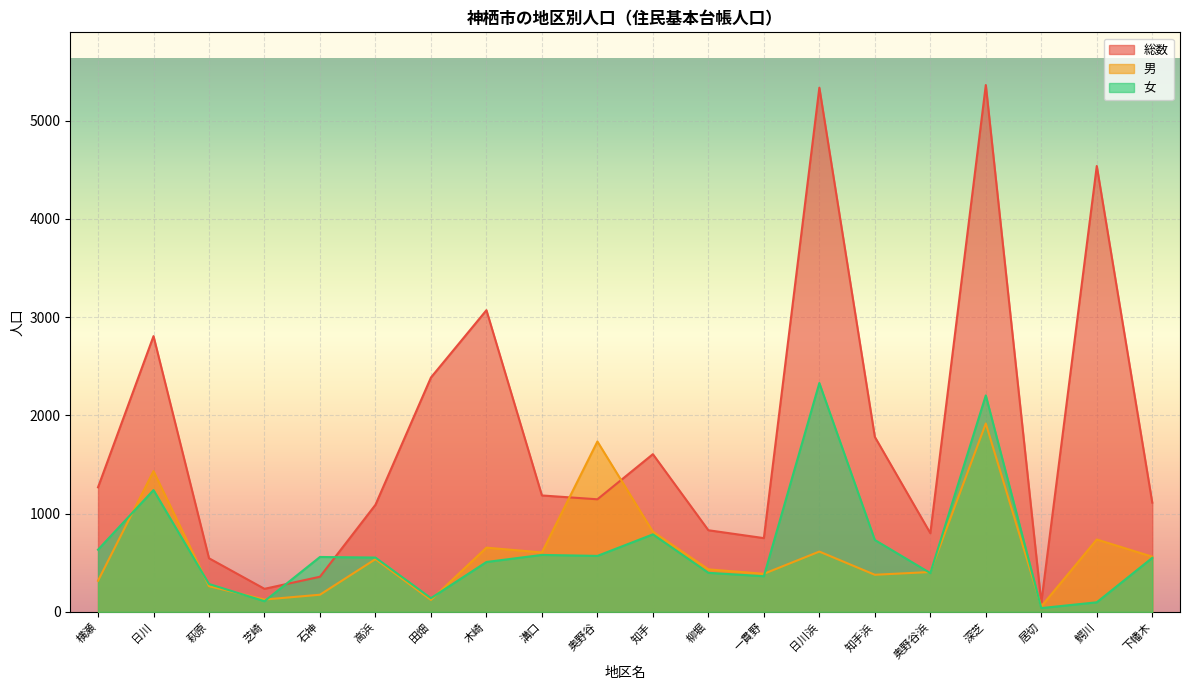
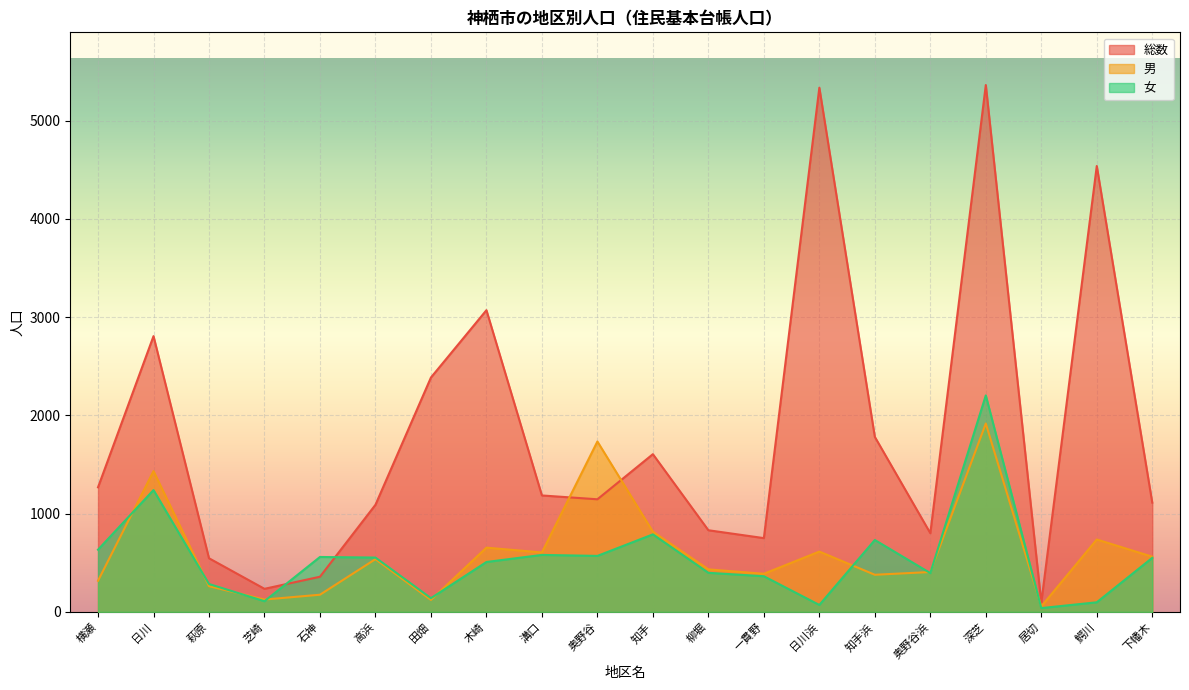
  {
    "総数": {
      "横瀬": 1300,
      "日川": 2800,
      "萩原": 500,
      "芝崎": 200,
      "石神": 400,
      "高浜": 1100,
      "田畑": 2400,
      "木崎": 3100,
      "溝口": 1200,
      "奥野谷": 1100,
      "知手": 1600,
      "柳堀": 800,
      "一貫野": 800,
      "日川浜": 5300,
      "知手浜": 1800,
      "奥野谷浜": 800,
      "深芝": 5400,
      "居切": 100,
      "鰐川": 4500,
      "下幡木": 1100
    },
    "男": {
      "横瀬": 300,
      "日川": 1400,
      "石神": 200,
      "木崎": 700,
      "奥野谷": 1700,
      "知手": 800,
      "柳堀": 400,
      "日川浜": 600,
      "知手浜": 400,
      "深芝": 1900,
      "鰐川": 700
    },
    "女": {
      "横瀬": 600,
      "日川": 1200,
      "石神": 600,
      "木崎": 500,
      "奥野谷": 600,
      "知手": 800,
      "柳堀": 400,
-     "日川浜": 2300,
+     "日川浜": 100,
      "知手浜": 700,
      "深芝": 2200,
      "鰐川": 100
    }
  }
